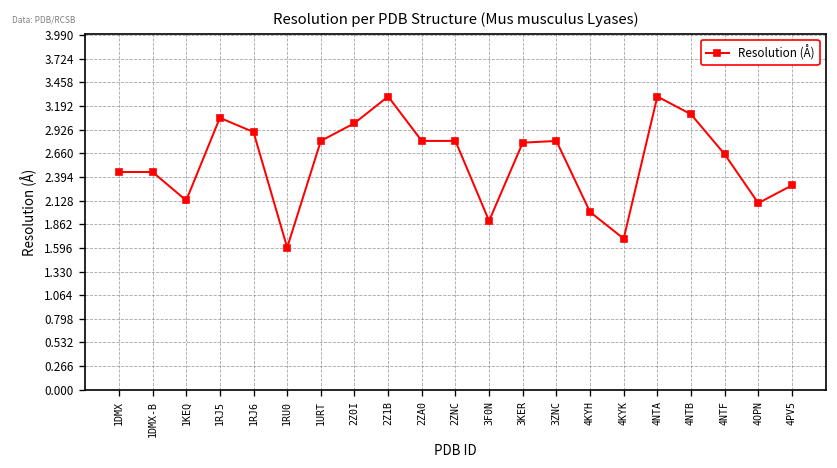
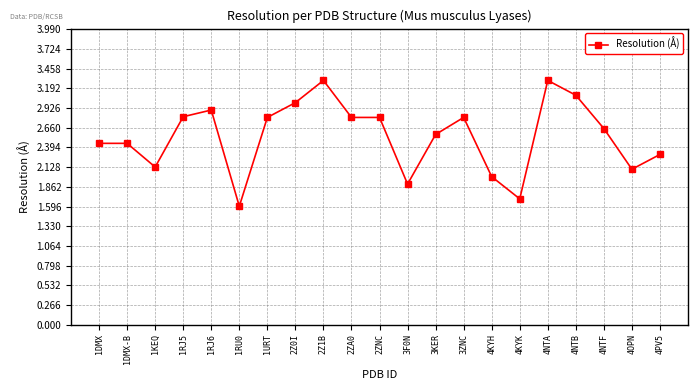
  {
    "1DMX": 2.5,
    "1DMX-B": 2.5,
    "1KEQ": 2.1,
-   "1RJ5": 3.1,
+   "1RJ5": 2.8,
    "1RJ6": 2.9,
    "1RU0": 1.6,
    "1URT": 2.8,
    "2Z0I": 3.0,
    "2Z1B": 3.3,
    "2ZA0": 2.8,
    "2ZNC": 2.8,
    "3F0N": 1.9,
-   "3KER": 2.8,
+   "3KER": 2.6,
    "3ZNC": 2.8,
    "4KYH": 2.0,
    "4KYK": 1.7,
    "4NTA": 3.3,
    "4NTB": 3.1,
    "4NTF": 2.7,
    "4OPN": 2.1,
    "4PV5": 2.3
  }
